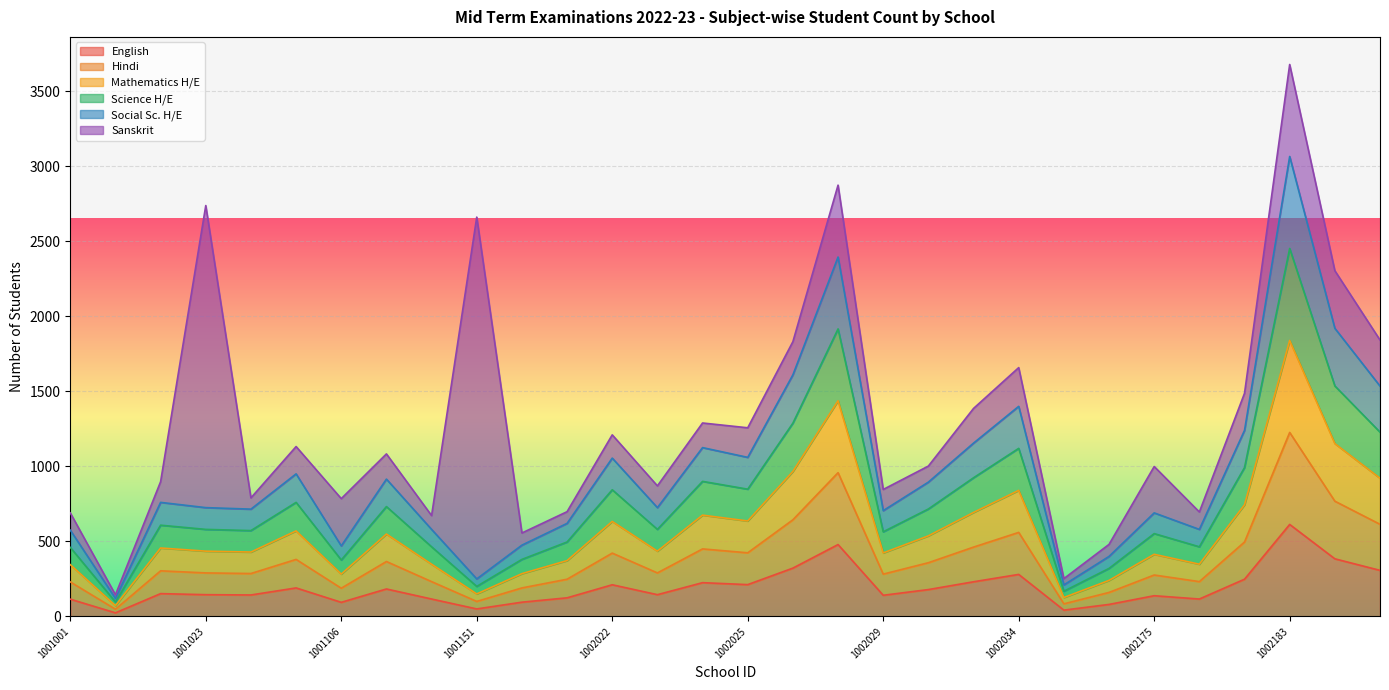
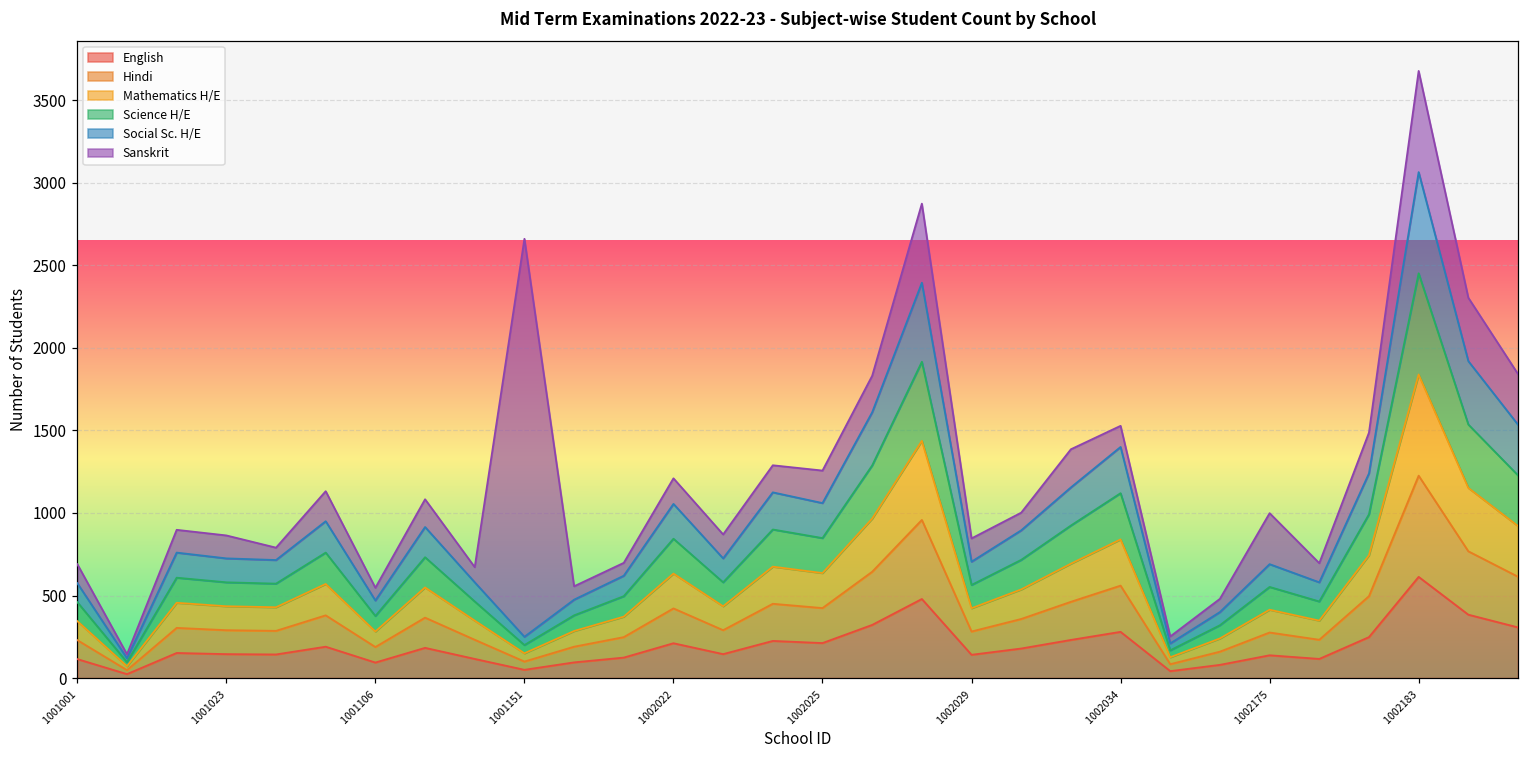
  {
    "Science H/E": {
      "1001001": 120,
      "1001023": 150,
      "1001106": 90,
      "1001151": 50,
      "1002022": 210,
      "1002025": 210,
      "1002029": 140,
      "1002034": 280,
      "1002175": 140,
      "1002183": 610
    },
    "Social Sc. H/E": {
      "1001001": 120,
      "1001023": 150,
      "1001106": 90,
      "1001151": 50,
      "1002022": 210,
      "1002025": 210,
      "1002029": 140,
      "1002034": 280,
      "1002175": 140,
      "1002183": 610
    },
    "Sanskrit": {
      "1001001": 120,
-     "1001023": 2010,
-     "1001106": 320,
+     "1001023": 140,
+     "1001106": 80,
      "1001151": 2410,
      "1002022": 160,
      "1002025": 200,
      "1002029": 140,
-     "1002034": 260,
+     "1002034": 130,
      "1002175": 310,
      "1002183": 610
    }
  }
